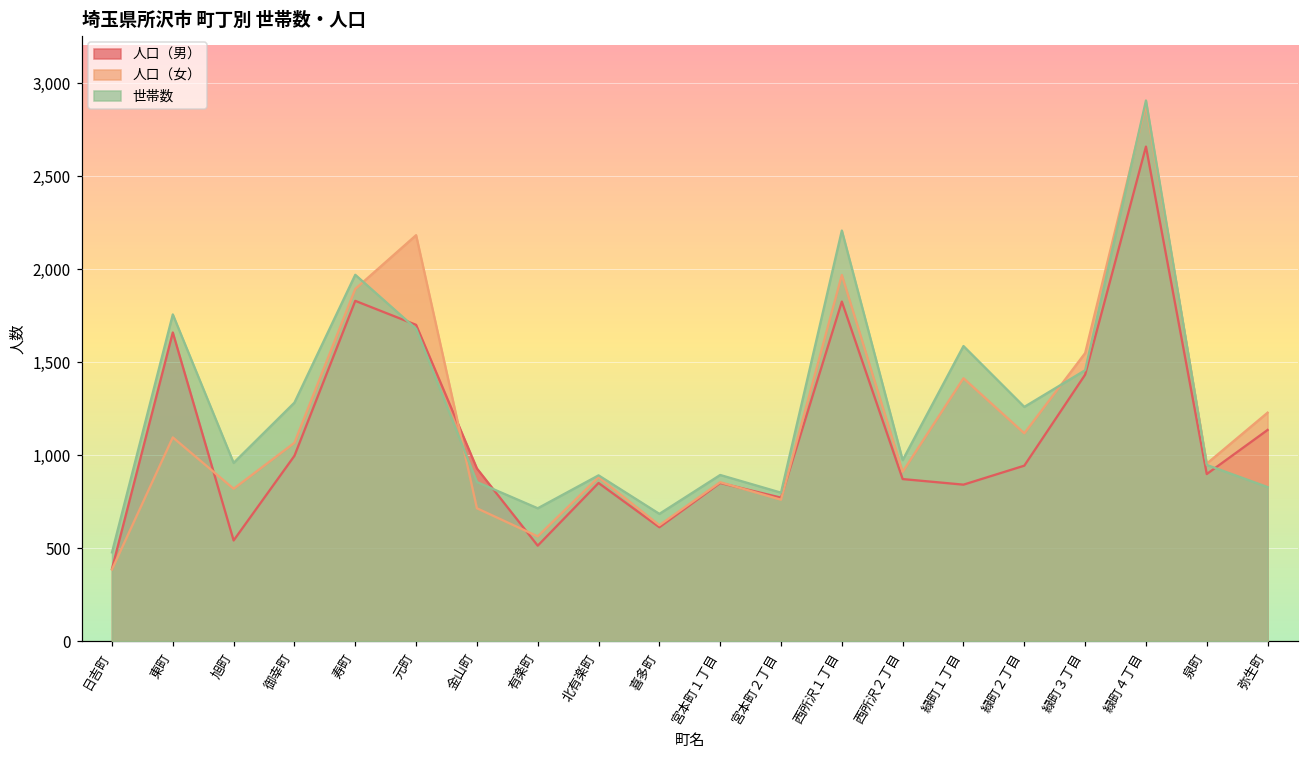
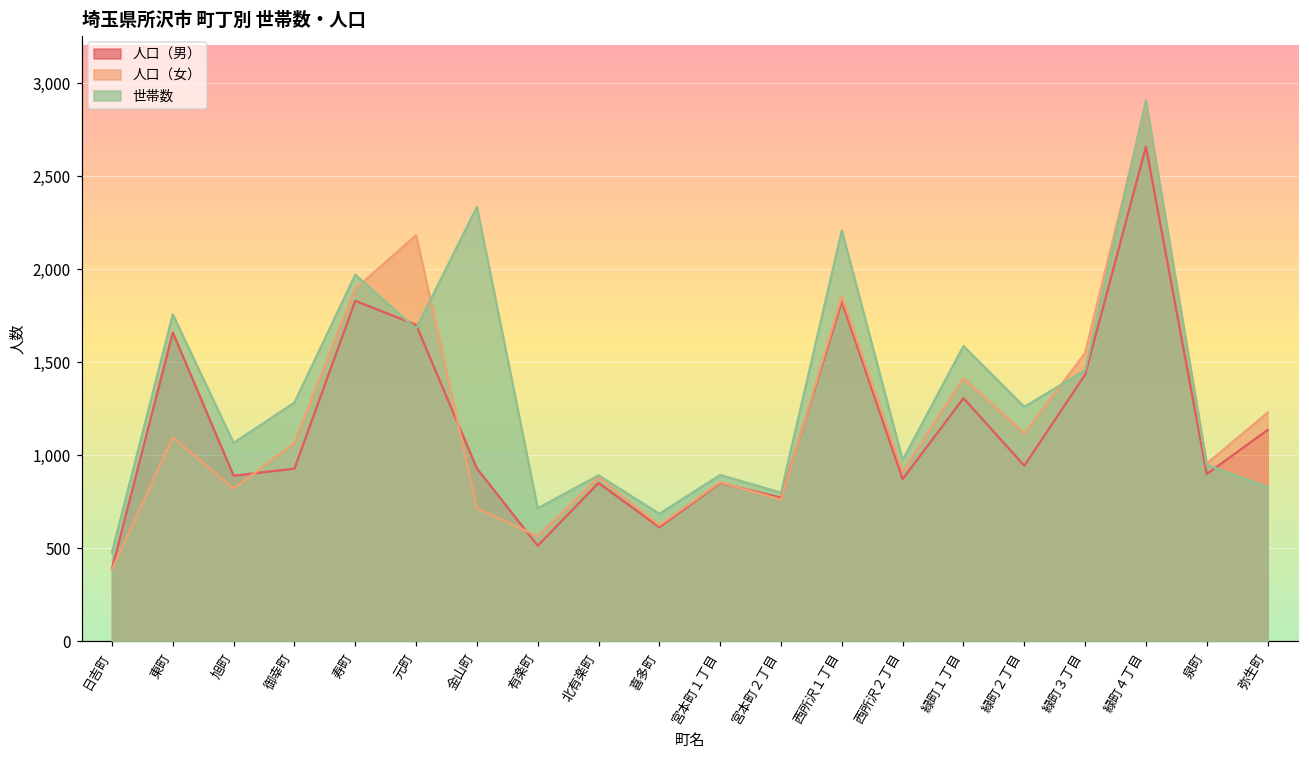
  {
    "人口（男）": {
      "東町": "1,660",
-     "旭町": "540",
-     "御幸町": "1,000",
+     "旭町": "890",
+     "御幸町": "930",
      "寿町": "1,830",
      "元町": "1,700",
      "金山町": "930",
      "有楽町": "520",
      "北有楽町": "850",
      "西所沢１丁目": "1,830",
      "西所沢２丁目": "870",
-     "緑町１丁目": "840",
+     "緑町１丁目": "1,310",
      "緑町２丁目": "950",
      "緑町３丁目": "1,430",
      "緑町４丁目": "2,660",
      "泉町": "900",
      "弥生町": "1,140"
    },
    "人口（女）": {
      "東町": "1,100",
      "旭町": "820",
      "御幸町": "1,070",
      "寿町": "1,900",
      "元町": "2,180",
      "金山町": "720",
      "有楽町": "570",
-     "西所沢１丁目": "1,970",
+     "西所沢１丁目": "1,860",
      "西所沢２丁目": "910",
      "緑町１丁目": "1,420",
      "緑町２丁目": "1,120",
      "緑町３丁目": "1,550",
      "緑町４丁目": "2,890",
      "弥生町": "1,230"
    },
    "世帯数": {
      "日吉町": "480",
      "東町": "1,760",
-     "旭町": "960",
+     "旭町": "1,070",
      "御幸町": "1,280",
      "寿町": "1,970",
      "元町": "1,680",
-     "金山町": "860",
+     "金山町": "2,340",
      "有楽町": "720",
      "喜多町": "690",
      "宮本町１丁目": "900",
      "宮本町２丁目": "800",
      "西所沢１丁目": "2,210",
      "西所沢２丁目": "980",
      "緑町１丁目": "1,590",
      "緑町２丁目": "1,260",
      "緑町３丁目": "1,460",
      "緑町４丁目": "2,910",
      "弥生町": "830"
    }
  }
